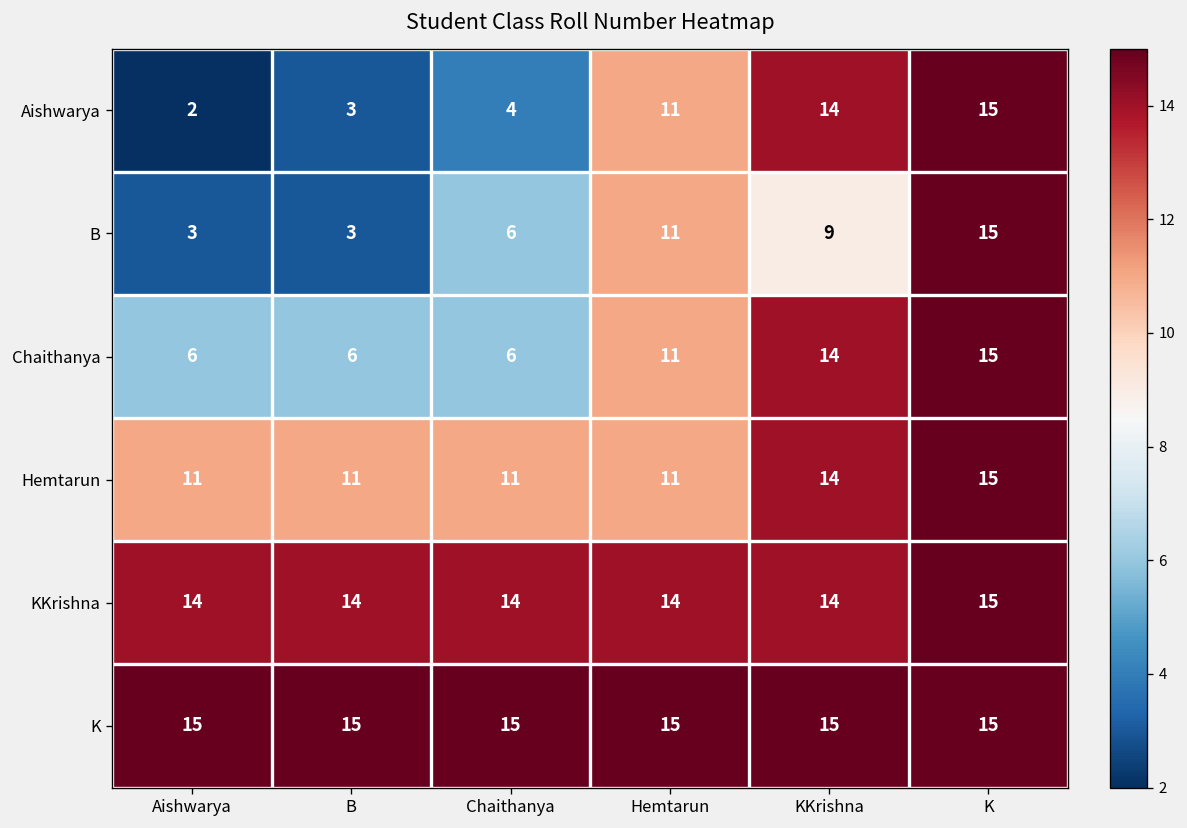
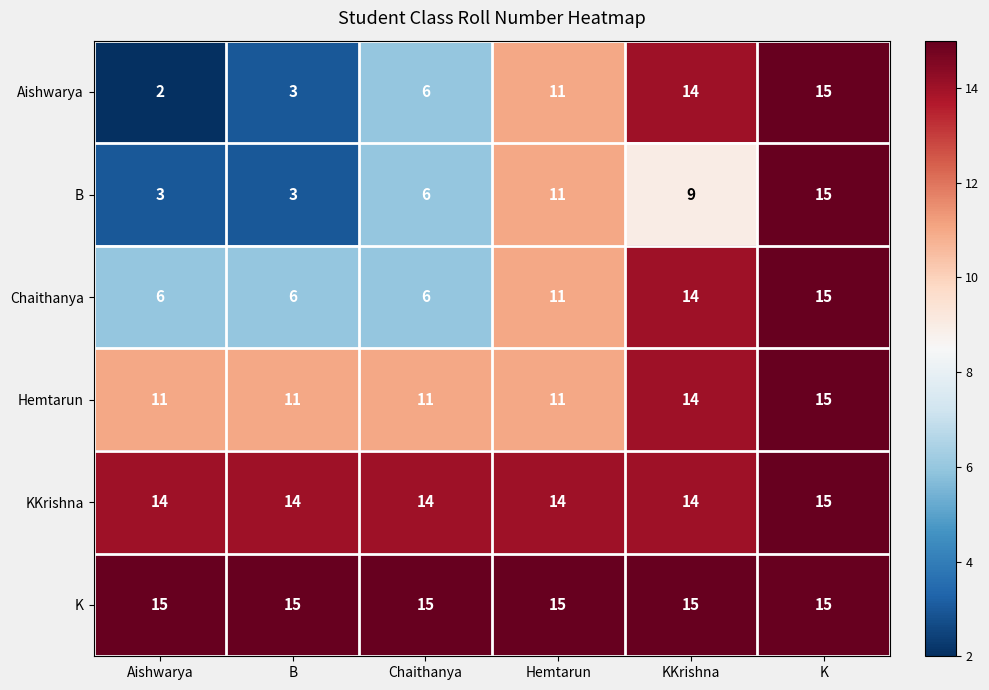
  {
    "Aishwarya": {
      "Aishwarya": 2,
      "B": 3,
-     "Chaithanya": 4,
+     "Chaithanya": 6,
      "Hemtarun": 11,
      "KKrishna": 14,
      "K": 15
    },
    "B": {
      "Aishwarya": 3,
      "B": 3,
      "Chaithanya": 6,
      "Hemtarun": 11,
      "KKrishna": 9,
      "K": 15
    },
    "Chaithanya": {
      "Aishwarya": 6,
      "B": 6,
      "Chaithanya": 6,
      "Hemtarun": 11,
      "KKrishna": 14,
      "K": 15
    },
    "Hemtarun": {
      "Aishwarya": 11,
      "B": 11,
      "Chaithanya": 11,
      "Hemtarun": 11,
      "KKrishna": 14,
      "K": 15
    },
    "KKrishna": {
      "Aishwarya": 14,
      "B": 14,
      "Chaithanya": 14,
      "Hemtarun": 14,
      "KKrishna": 14,
      "K": 15
    },
    "K": {
      "Aishwarya": 15,
      "B": 15,
      "Chaithanya": 15,
      "Hemtarun": 15,
      "KKrishna": 15,
      "K": 15
    }
  }
